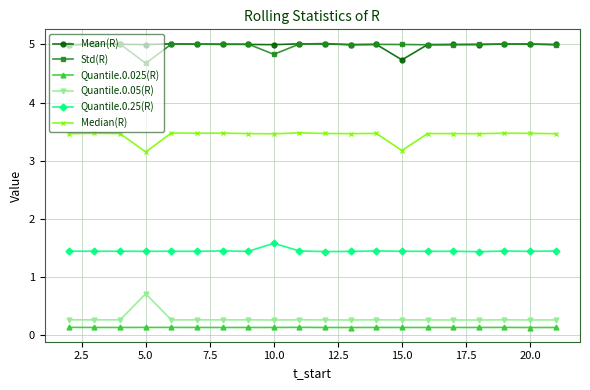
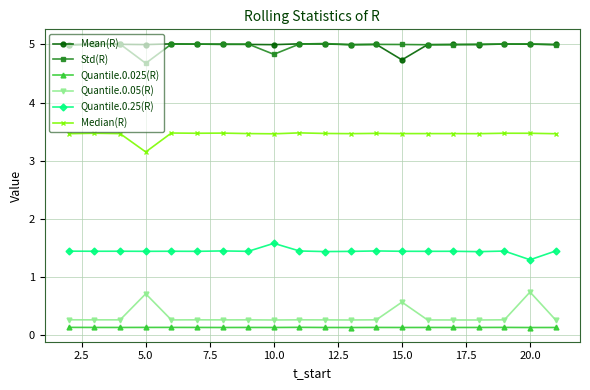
  {
    "Mean(R)": {
      "10.0": 5.0,
      "15.0": 4.7
    },
    "Std(R)": {
      "10.0": 4.8,
      "15.0": 5.0
    },
    "Quantile.0.025(R)": {
      "5.0": 0.1,
      "10.0": 0.1,
      "15.0": 0.1,
      "20.0": 0.1
    },
    "Quantile.0.05(R)": {
      "5.0": 0.7,
      "10.0": 0.3,
-     "15.0": 0.3,
-     "20.0": 0.3
+     "15.0": 0.6,
+     "20.0": 0.7
    },
    "Quantile.0.25(R)": {
      "5.0": 1.4,
      "10.0": 1.6,
      "15.0": 1.4,
-     "20.0": 1.4
+     "20.0": 1.3
    },
    "Median(R)": {
      "5.0": 3.1,
      "10.0": 3.5,
-     "15.0": 3.2,
+     "15.0": 3.5,
      "20.0": 3.5
    }
  }
